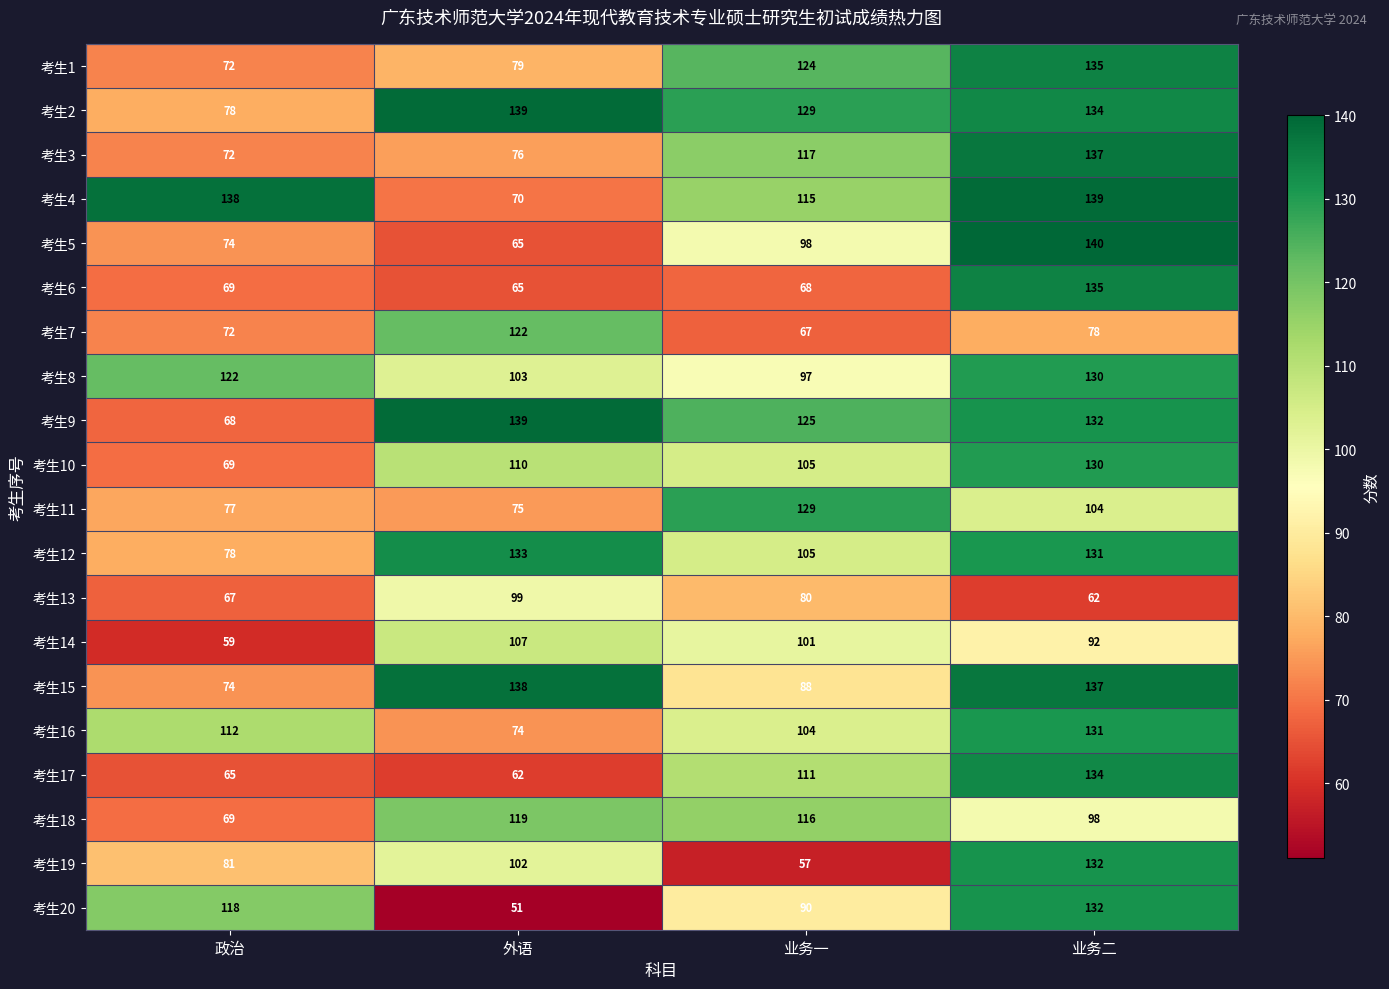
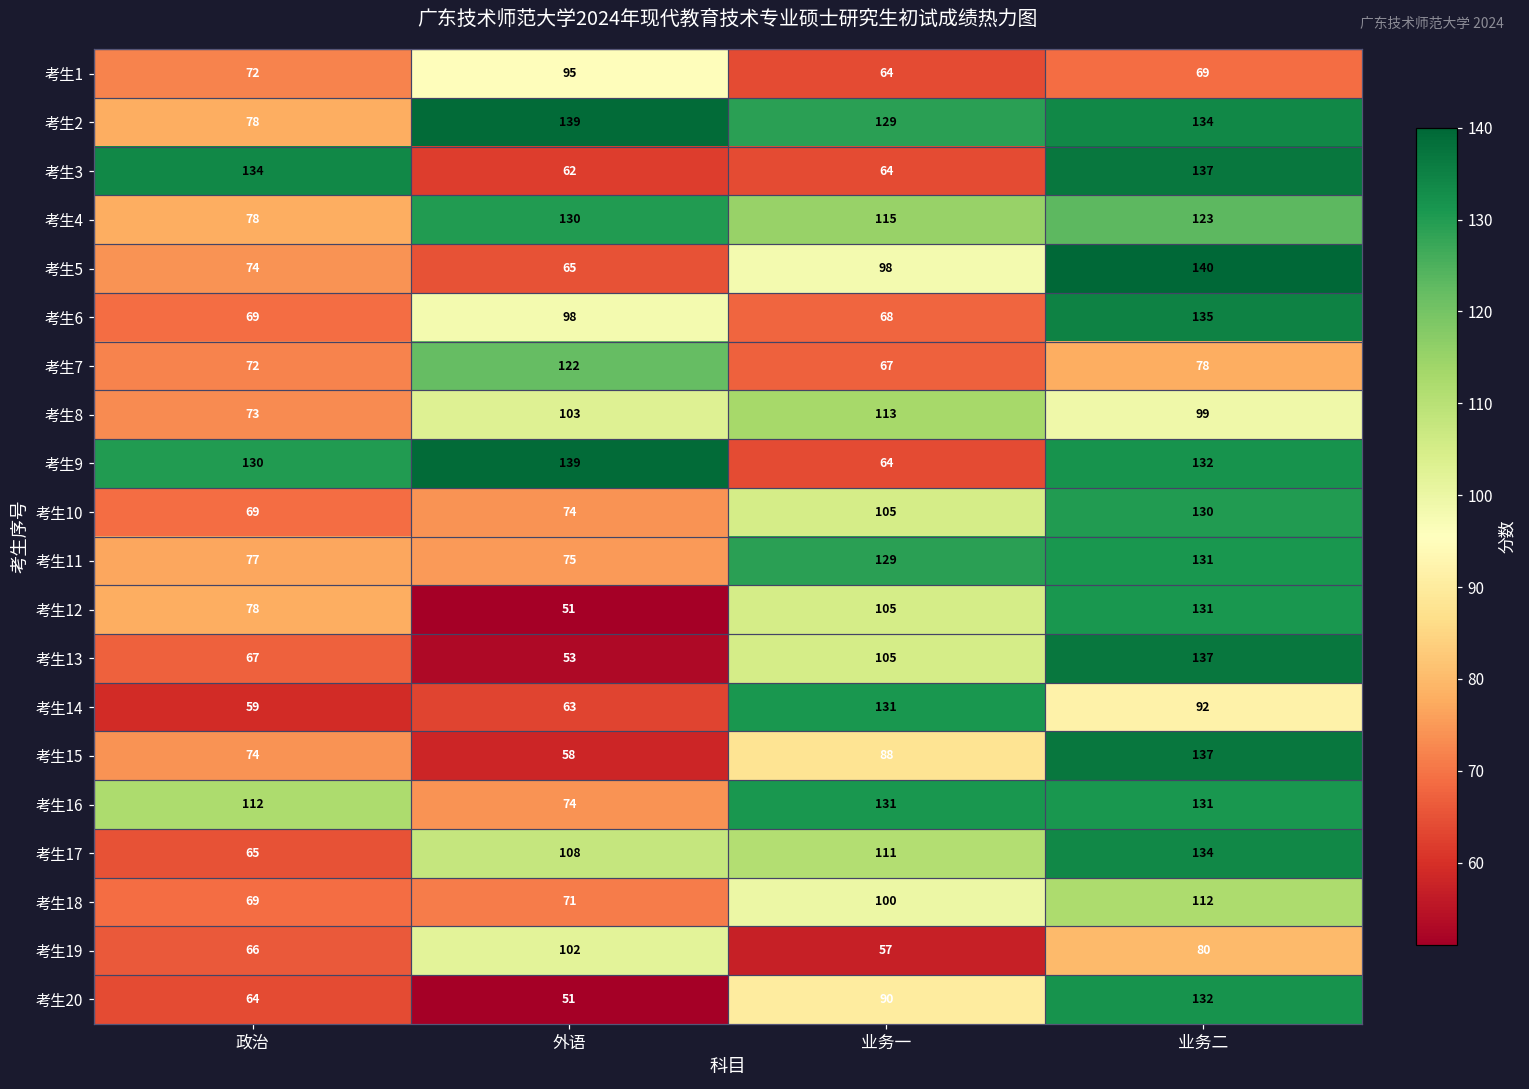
  {
    "考生1": {
      "政治": 72,
-     "外语": 79,
-     "业务一": 124,
-     "业务二": 135
+     "外语": 95,
+     "业务一": 64,
+     "业务二": 69
    },
    "考生2": {
      "政治": 78,
      "外语": 139,
      "业务一": 129,
      "业务二": 134
    },
    "考生3": {
-     "政治": 72,
-     "外语": 76,
-     "业务一": 117,
+     "政治": 134,
+     "外语": 62,
+     "业务一": 64,
      "业务二": 137
    },
    "考生4": {
-     "政治": 138,
-     "外语": 70,
+     "政治": 78,
+     "外语": 130,
      "业务一": 115,
-     "业务二": 139
+     "业务二": 123
    },
    "考生5": {
      "政治": 74,
      "外语": 65,
      "业务一": 98,
      "业务二": 140
    },
    "考生6": {
      "政治": 69,
-     "外语": 65,
+     "外语": 98,
      "业务一": 68,
      "业务二": 135
    },
    "考生7": {
      "政治": 72,
      "外语": 122,
      "业务一": 67,
      "业务二": 78
    },
    "考生8": {
-     "政治": 122,
+     "政治": 73,
      "外语": 103,
-     "业务一": 97,
-     "业务二": 130
+     "业务一": 113,
+     "业务二": 99
    },
    "考生9": {
-     "政治": 68,
+     "政治": 130,
      "外语": 139,
-     "业务一": 125,
+     "业务一": 64,
      "业务二": 132
    },
    "考生10": {
      "政治": 69,
-     "外语": 110,
+     "外语": 74,
      "业务一": 105,
      "业务二": 130
    },
    "考生11": {
      "政治": 77,
      "外语": 75,
      "业务一": 129,
-     "业务二": 104
+     "业务二": 131
    },
    "考生12": {
      "政治": 78,
-     "外语": 133,
+     "外语": 51,
      "业务一": 105,
      "业务二": 131
    },
    "考生13": {
      "政治": 67,
-     "外语": 99,
-     "业务一": 80,
-     "业务二": 62
+     "外语": 53,
+     "业务一": 105,
+     "业务二": 137
    },
    "考生14": {
      "政治": 59,
-     "外语": 107,
-     "业务一": 101,
+     "外语": 63,
+     "业务一": 131,
      "业务二": 92
    },
    "考生15": {
      "政治": 74,
-     "外语": 138,
+     "外语": 58,
      "业务一": 88,
      "业务二": 137
    },
    "考生16": {
      "政治": 112,
      "外语": 74,
-     "业务一": 104,
+     "业务一": 131,
      "业务二": 131
    },
    "考生17": {
      "政治": 65,
-     "外语": 62,
+     "外语": 108,
      "业务一": 111,
      "业务二": 134
    },
    "考生18": {
      "政治": 69,
-     "外语": 119,
-     "业务一": 116,
-     "业务二": 98
+     "外语": 71,
+     "业务一": 100,
+     "业务二": 112
    },
    "考生19": {
-     "政治": 81,
+     "政治": 66,
      "外语": 102,
      "业务一": 57,
-     "业务二": 132
+     "业务二": 80
    },
    "考生20": {
-     "政治": 118,
+     "政治": 64,
      "外语": 51,
      "业务一": 90,
      "业务二": 132
    }
  }
